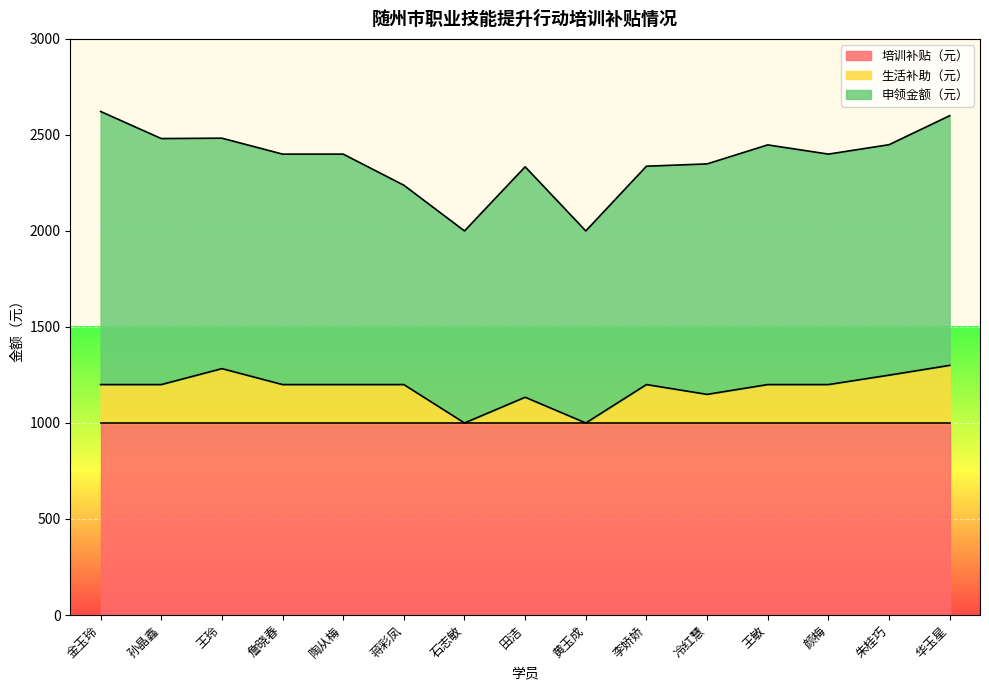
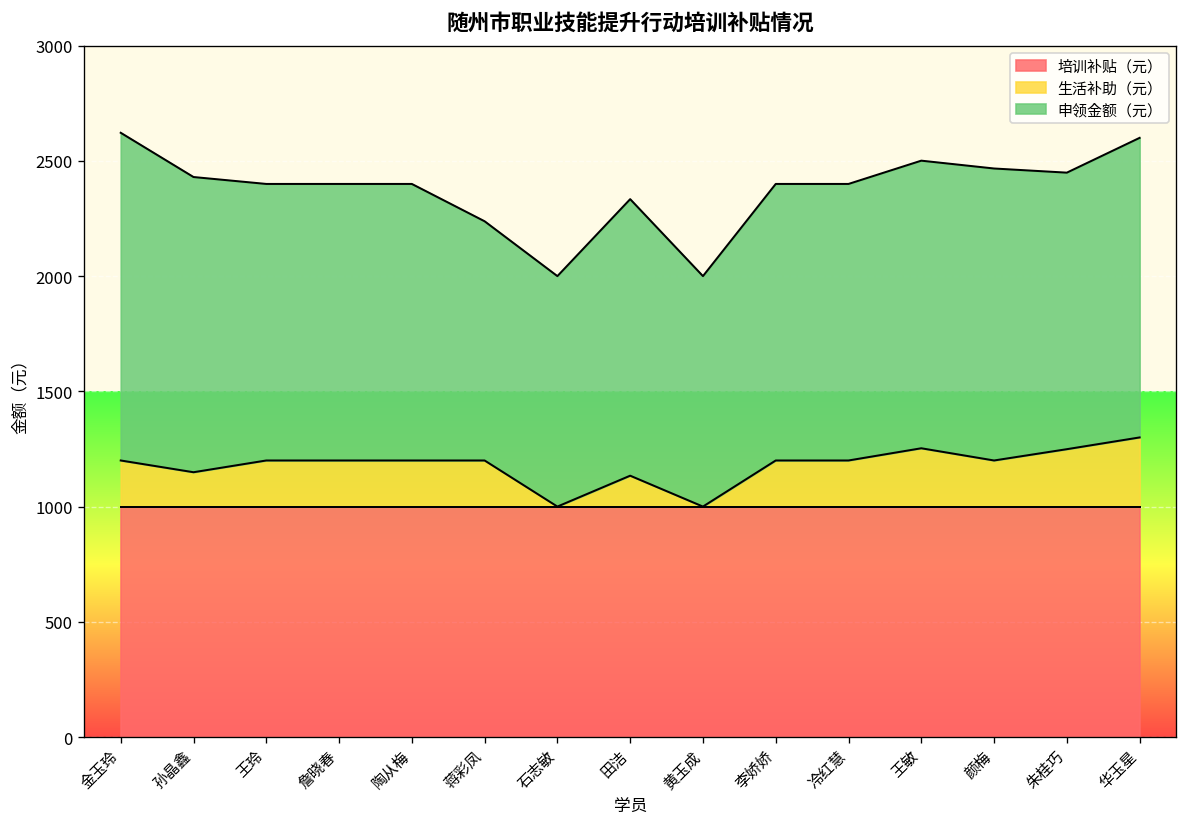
  {
    "培训补贴（元）": {
      "金玉玲": 1000,
      "孙晶鑫": 1000,
      "王玲": 1000,
      "詹晓春": 1000,
      "陶从梅": 1000,
      "蒋彩凤": 1000,
      "田洁": 1000,
      "李娇娇": 1000,
      "冷红慧": 1000,
      "王敏": 1000,
      "颜梅": 1000,
      "朱桂巧": 1000,
      "华玉星": 1000
    },
    "生活补助（元）": {
-     "孙晶鑫": 1200,
-     "王玲": 1280,
-     "冷红慧": 1150,
-     "王敏": 1200
+     "孙晶鑫": 1150,
+     "王玲": 1200,
+     "冷红慧": 1200,
+     "王敏": 1250
    },
    "申领金额（元）": {
      "孙晶鑫": 1280,
      "王玲": 1200,
-     "李娇娇": 1140,
+     "李娇娇": 1200,
      "冷红慧": 1200,
      "王敏": 1250,
-     "颜梅": 1200
+     "颜梅": 1270
    }
  }
